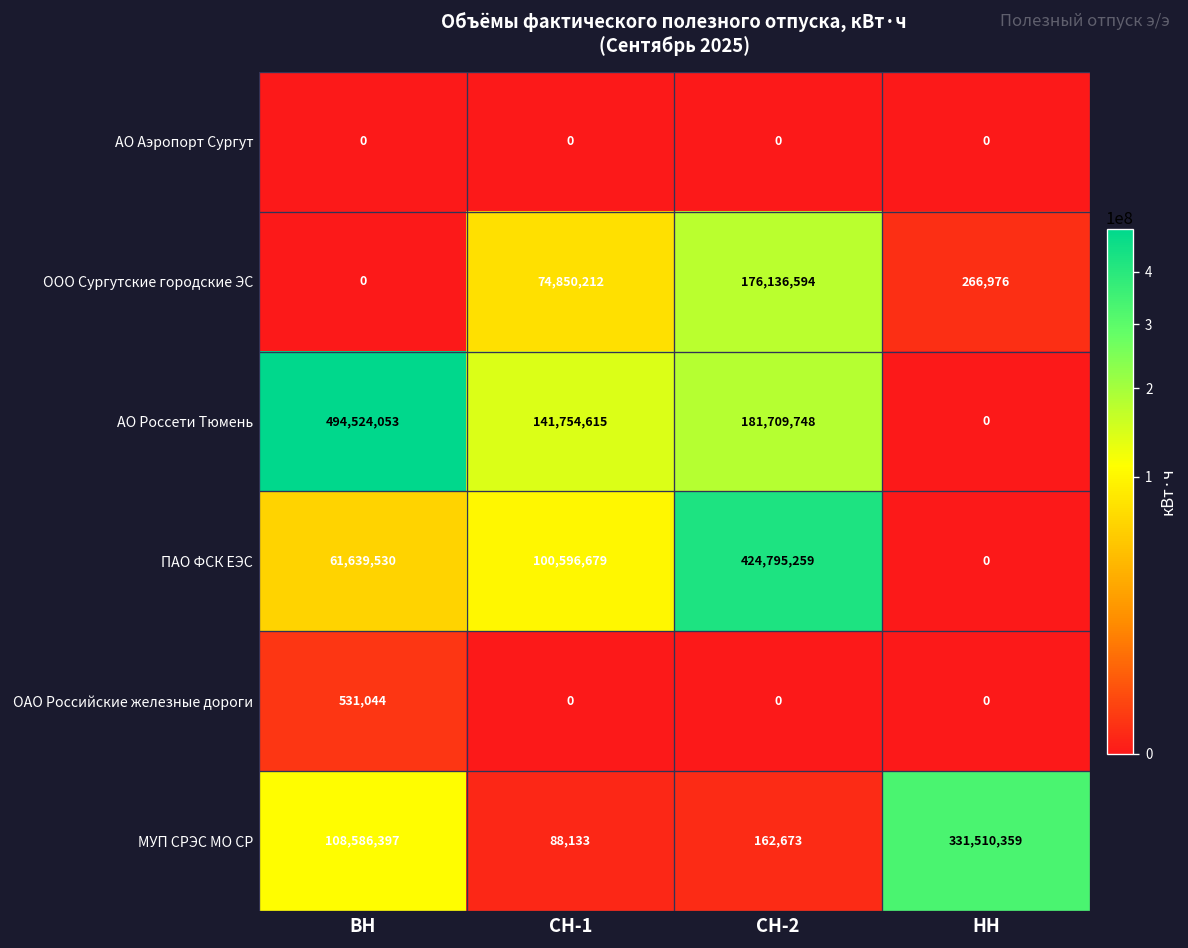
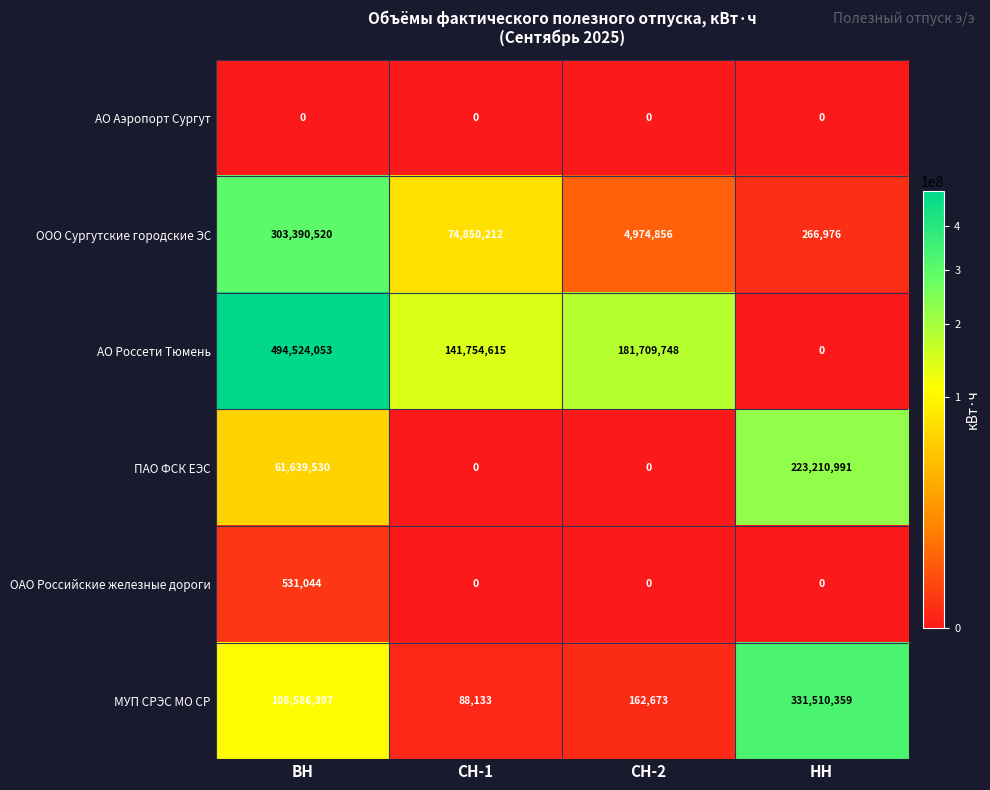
  {
    "АО Аэропорт Сургут": {
      "ВН": "0",
      "СН-1": "0",
      "СН-2": "0",
      "НН": "0"
    },
    "ООО Сургутские городские ЭС": {
-     "ВН": "0",
+     "ВН": "303,390,520",
      "СН-1": "74,850,212",
-     "СН-2": "176,136,594",
+     "СН-2": "4,974,856",
      "НН": "266,976"
    },
    "АО Россети Тюмень": {
      "ВН": "494,524,053",
      "СН-1": "141,754,615",
      "СН-2": "181,709,748",
      "НН": "0"
    },
    "ПАО ФСК ЕЭС": {
      "ВН": "61,639,530",
-     "СН-1": "100,596,679",
-     "СН-2": "424,795,259",
-     "НН": "0"
+     "СН-1": "0",
+     "СН-2": "0",
+     "НН": "223,210,991"
    },
    "ОАО Российские железные дороги": {
      "ВН": "531,044",
      "СН-1": "0",
      "СН-2": "0",
      "НН": "0"
    },
    "МУП СРЭС МО СР": {
      "ВН": "108,586,397",
      "СН-1": "88,133",
      "СН-2": "162,673",
      "НН": "331,510,359"
    }
  }
